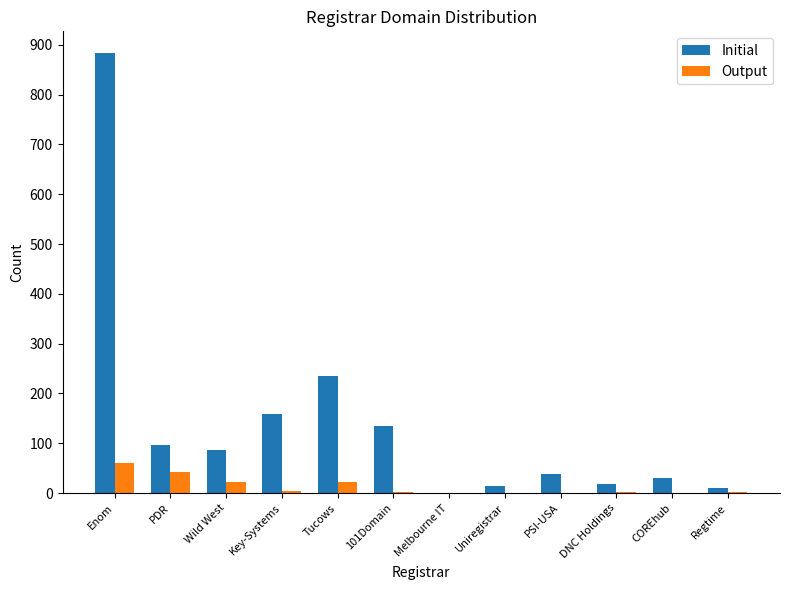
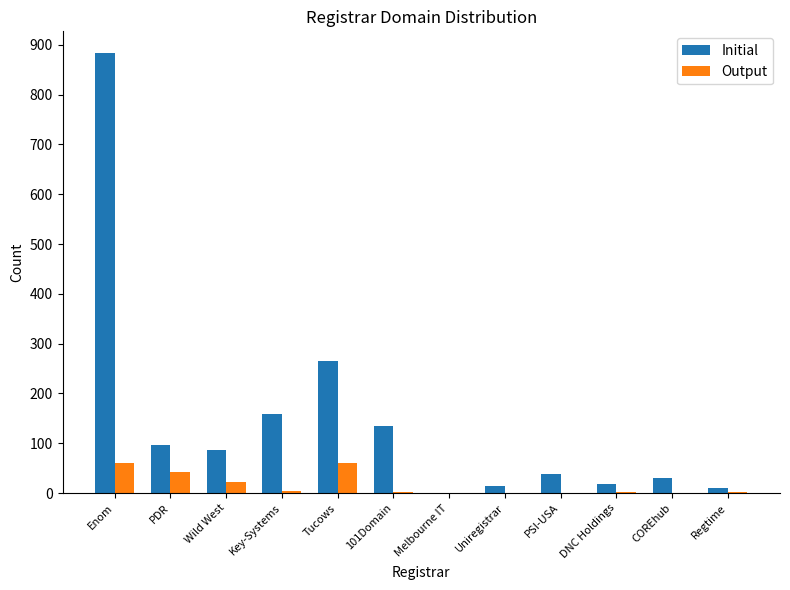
  {
    "Initial": {
      "Enom": 880,
      "PDR": 100,
      "Wild West": 90,
      "Key-Systems": 160,
-     "Tucows": 240,
+     "Tucows": 270,
      "101Domain": 140,
      "Melbourne IT": 0,
      "Uniregistrar": 10,
      "PSI-USA": 40,
      "DNC Holdings": 20,
      "COREhub": 30,
      "Regtime": 10
    },
    "Output": {
      "Enom": 60,
      "PDR": 40,
      "Wild West": 20,
-     "Tucows": 20,
+     "Tucows": 60,
      "Melbourne IT": 0,
      "Uniregistrar": 0,
      "COREhub": 0
    }
  }
